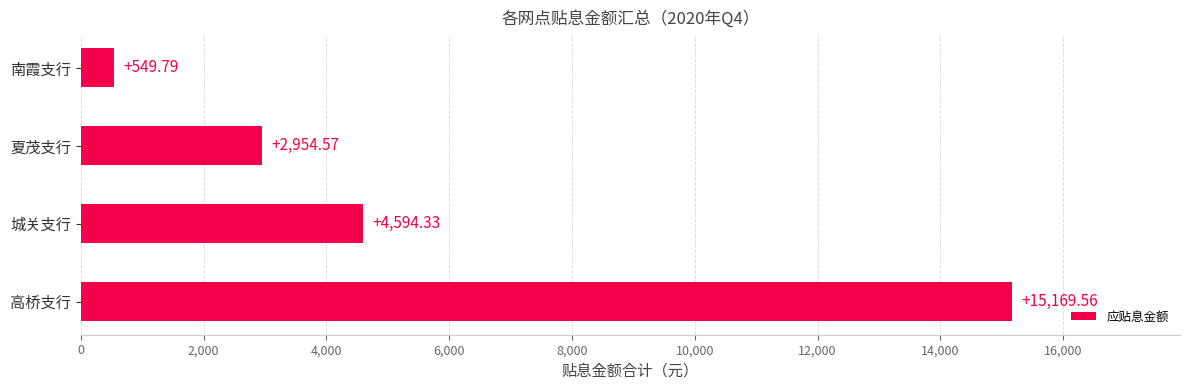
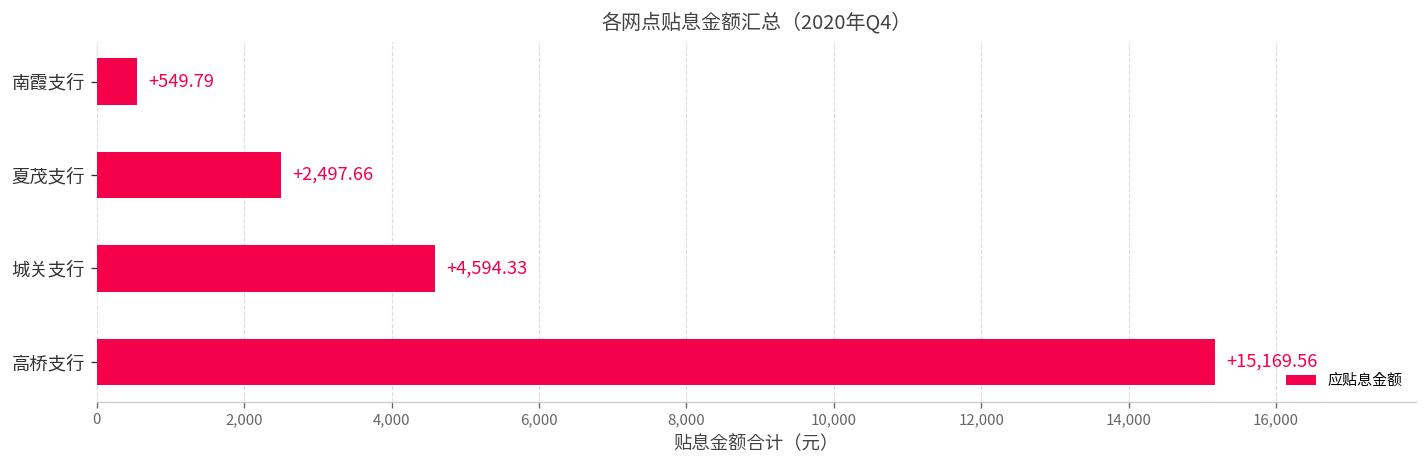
  {
    "南霞支行": "+549.79",
-   "夏茂支行": "+2,954.57",
+   "夏茂支行": "+2,497.66",
    "城关支行": "+4,594.33",
    "高桥支行": "+15,169.56"
  }
